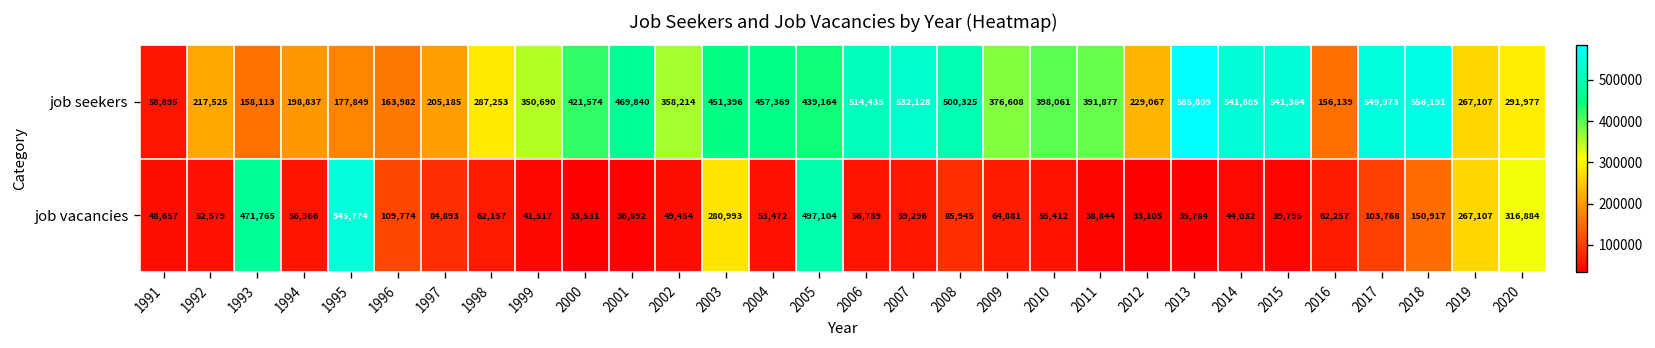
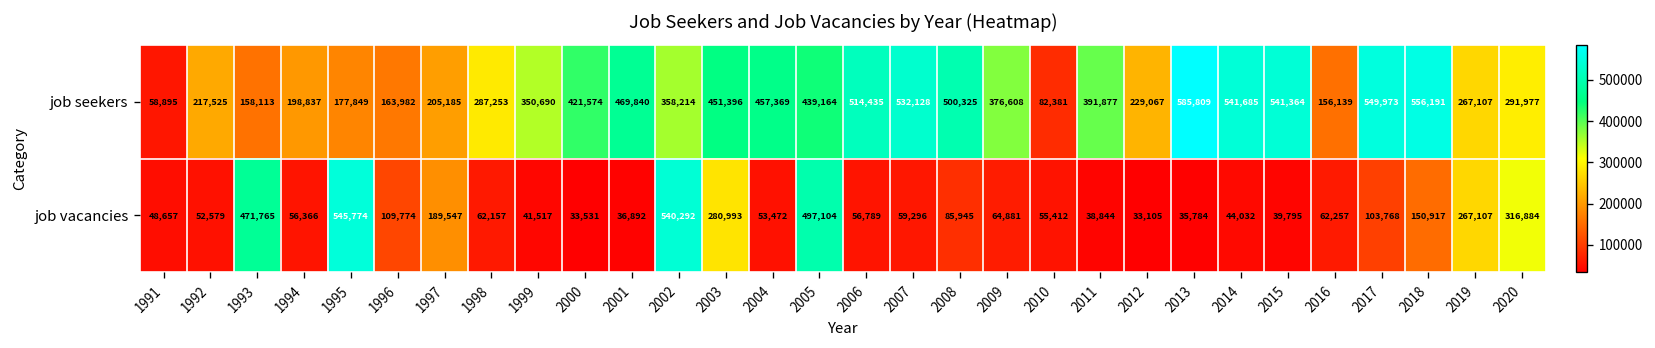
  {
    "job seekers": {
      "1991": "58,895",
      "1992": "217,525",
      "1993": "158,113",
      "1994": "198,837",
      "1995": "177,849",
      "1996": "163,982",
      "1997": "205,185",
      "1998": "287,253",
      "1999": "350,690",
      "2000": "421,574",
      "2001": "469,840",
      "2002": "358,214",
      "2003": "451,396",
      "2004": "457,369",
      "2005": "439,164",
      "2006": "514,435",
      "2007": "532,128",
      "2008": "500,325",
      "2009": "376,608",
-     "2010": "398,061",
+     "2010": "82,381",
      "2011": "391,877",
      "2012": "229,067",
      "2013": "585,809",
      "2014": "541,685",
      "2015": "541,364",
      "2016": "156,139",
      "2017": "549,973",
      "2018": "556,191",
      "2019": "267,107",
      "2020": "291,977"
    },
    "job vacancies": {
      "1991": "48,657",
      "1992": "52,579",
      "1993": "471,765",
      "1994": "56,366",
      "1995": "545,774",
      "1996": "109,774",
-     "1997": "84,893",
+     "1997": "189,547",
      "1998": "62,157",
      "1999": "41,517",
      "2000": "33,531",
      "2001": "36,892",
-     "2002": "49,454",
+     "2002": "540,292",
      "2003": "280,993",
      "2004": "53,472",
      "2005": "497,104",
      "2006": "56,789",
      "2007": "59,296",
      "2008": "85,945",
      "2009": "64,881",
      "2010": "55,412",
      "2011": "38,844",
      "2012": "33,105",
      "2013": "35,784",
      "2014": "44,032",
      "2015": "39,795",
      "2016": "62,257",
      "2017": "103,768",
      "2018": "150,917",
      "2019": "267,107",
      "2020": "316,884"
    }
  }
